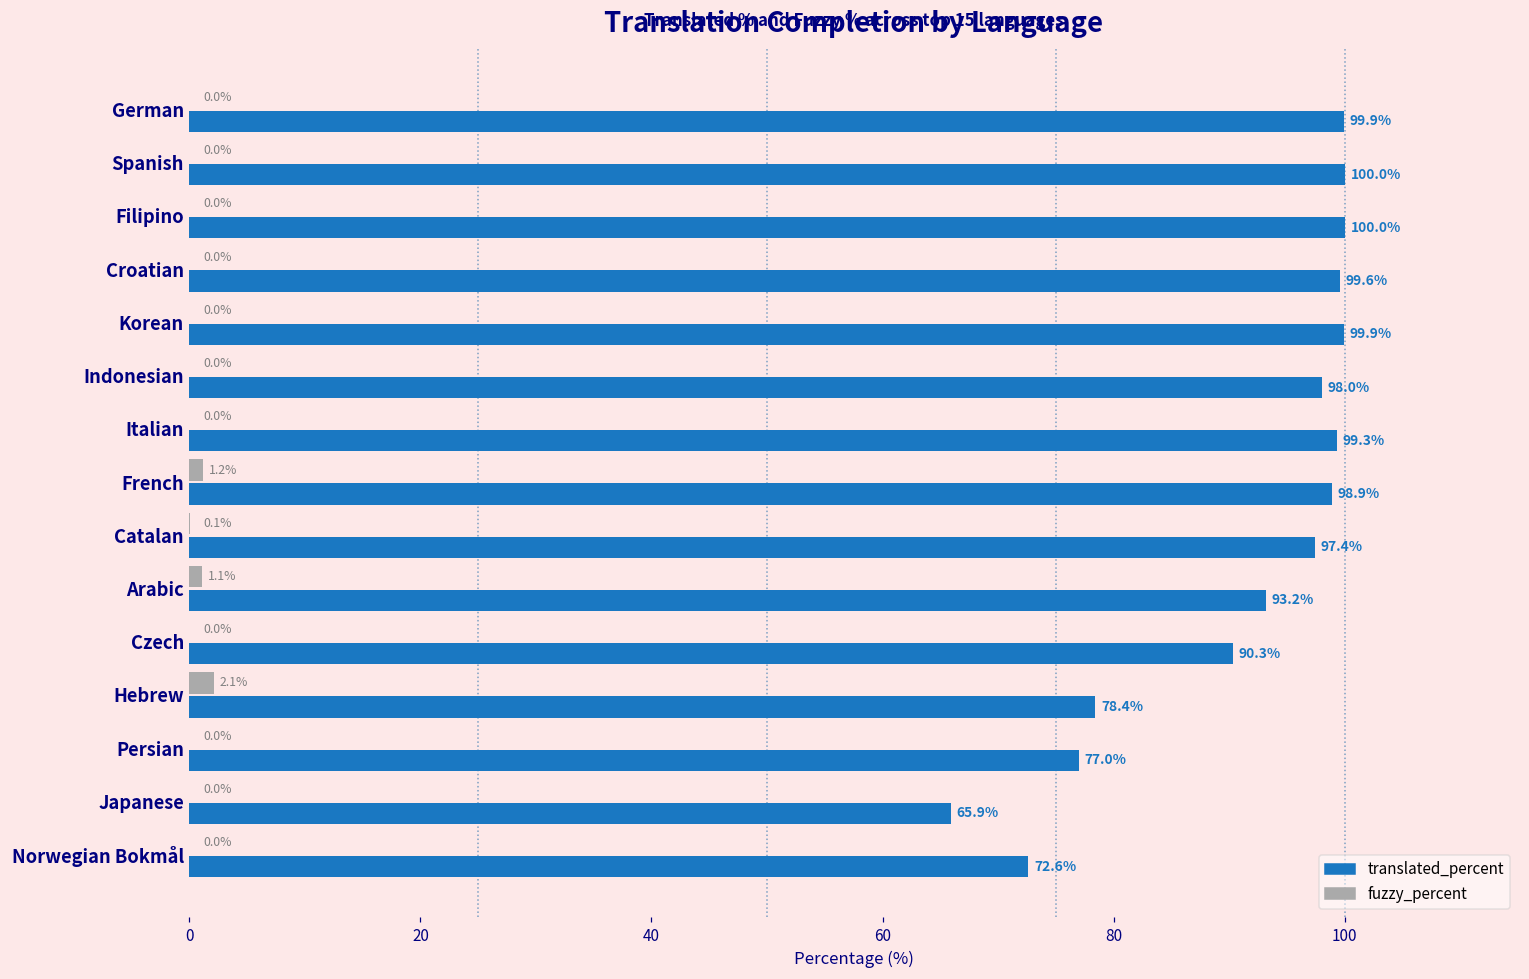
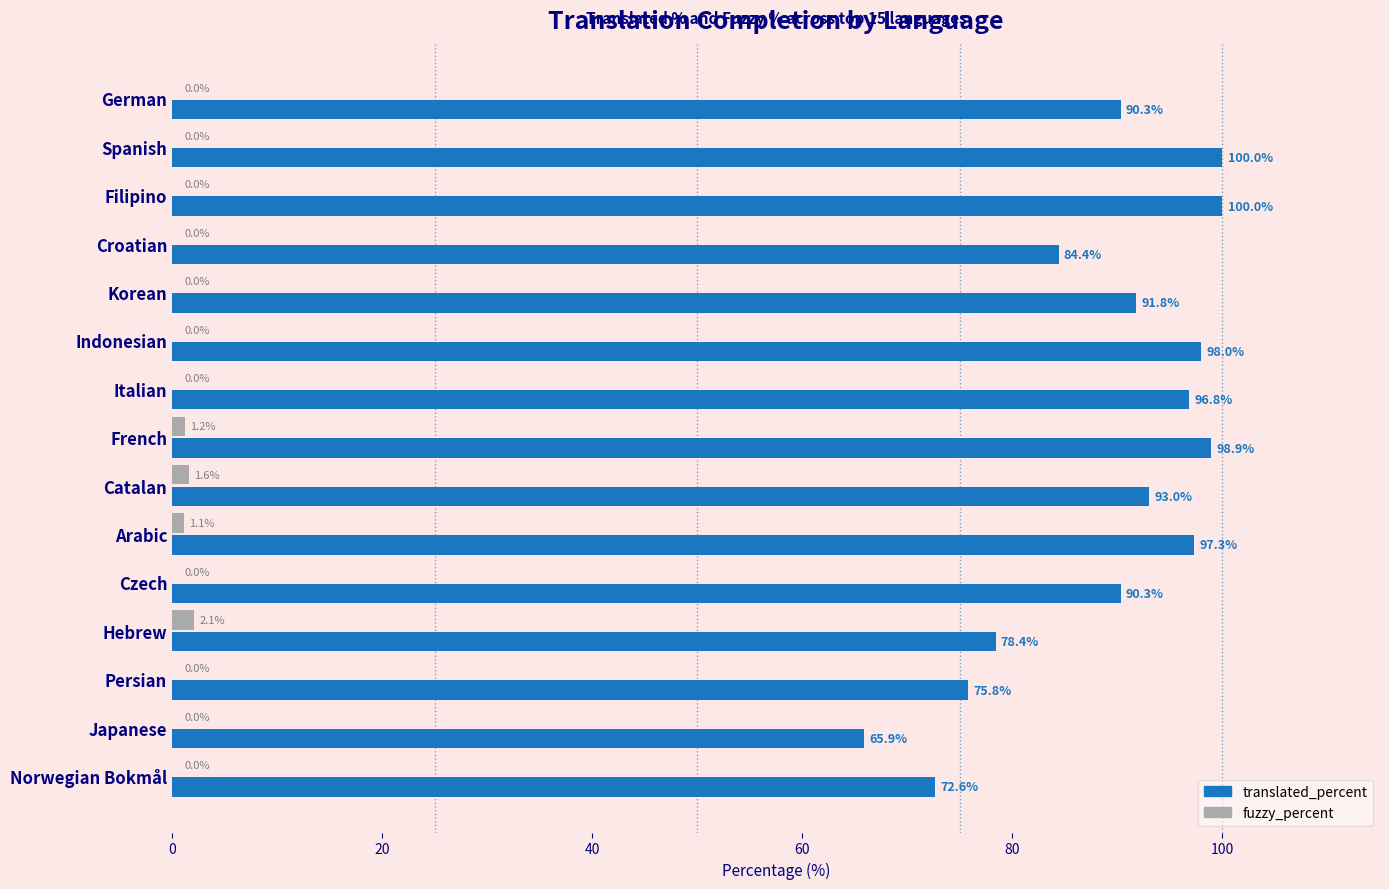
  {
    "translated_percent": {
-     "German": "99.9%",
+     "German": "90.3%",
      "Spanish": "100.0%",
      "Filipino": "100.0%",
-     "Croatian": "99.6%",
-     "Korean": "99.9%",
+     "Croatian": "84.4%",
+     "Korean": "91.8%",
      "Indonesian": "98.0%",
-     "Italian": "99.3%",
+     "Italian": "96.8%",
      "French": "98.9%",
-     "Catalan": "97.4%",
-     "Arabic": "93.2%",
+     "Catalan": "93.0%",
+     "Arabic": "97.3%",
      "Czech": "90.3%",
      "Hebrew": "78.4%",
-     "Persian": "77.0%",
+     "Persian": "75.8%",
      "Japanese": "65.9%",
      "Norwegian Bokmål": "72.6%"
    },
    "fuzzy_percent": {
      "German": "0.0%",
      "Spanish": "0.0%",
      "Filipino": "0.0%",
      "Croatian": "0.0%",
      "Korean": "0.0%",
      "Indonesian": "0.0%",
      "Italian": "0.0%",
      "French": "1.2%",
-     "Catalan": "0.1%",
+     "Catalan": "1.6%",
      "Arabic": "1.1%",
      "Czech": "0.0%",
      "Hebrew": "2.1%",
      "Persian": "0.0%",
      "Japanese": "0.0%",
      "Norwegian Bokmål": "0.0%"
    }
  }
